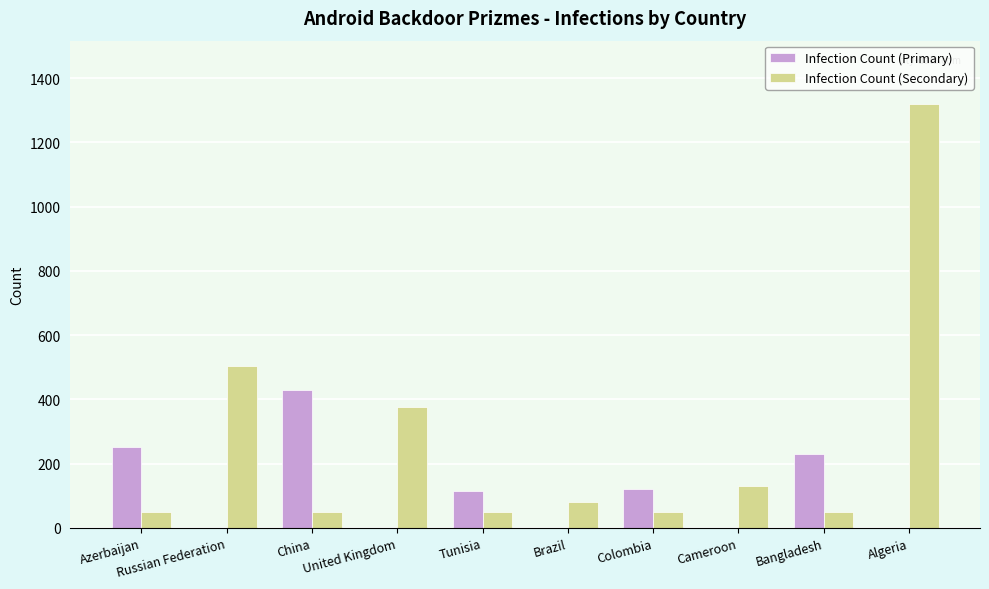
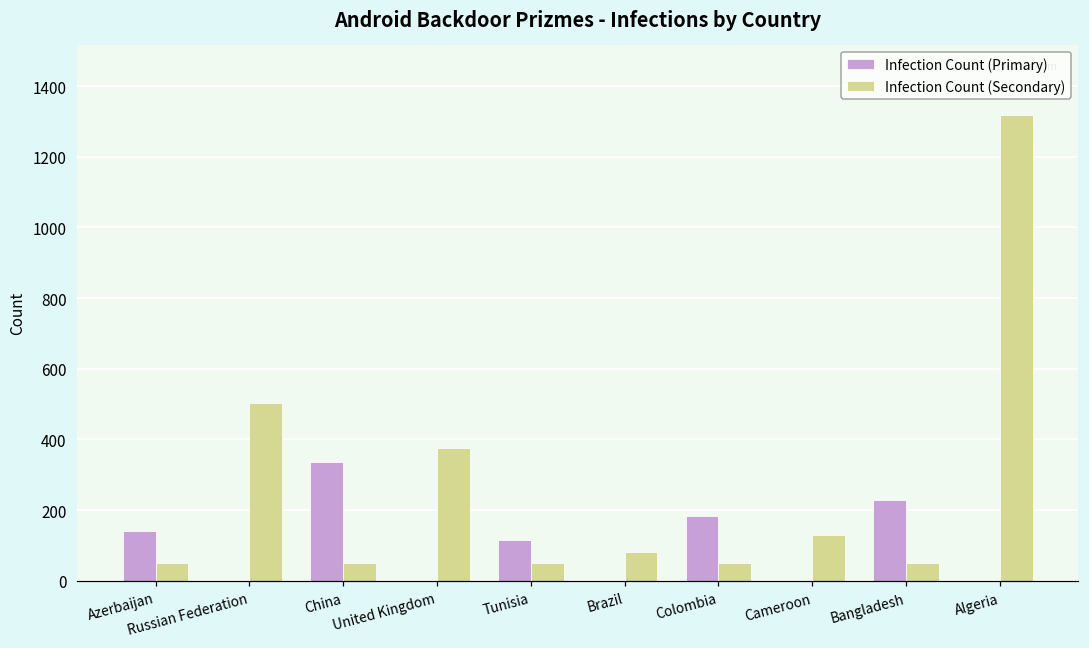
  {
    "Infection Count (Primary)": {
-     "Azerbaijan": 250,
+     "Azerbaijan": 140,
      "Russian Federation": 0,
-     "China": 430,
+     "China": 340,
      "United Kingdom": 0,
      "Tunisia": 110,
      "Brazil": 0,
-     "Colombia": 120,
+     "Colombia": 180,
      "Cameroon": 0,
      "Bangladesh": 230,
      "Algeria": 0
    },
    "Infection Count (Secondary)": {
      "Azerbaijan": 50,
      "Russian Federation": 500,
      "China": 50,
      "United Kingdom": 380,
      "Tunisia": 50,
      "Brazil": 80,
      "Colombia": 50,
      "Cameroon": 130,
      "Bangladesh": 50,
      "Algeria": 1320
    }
  }
